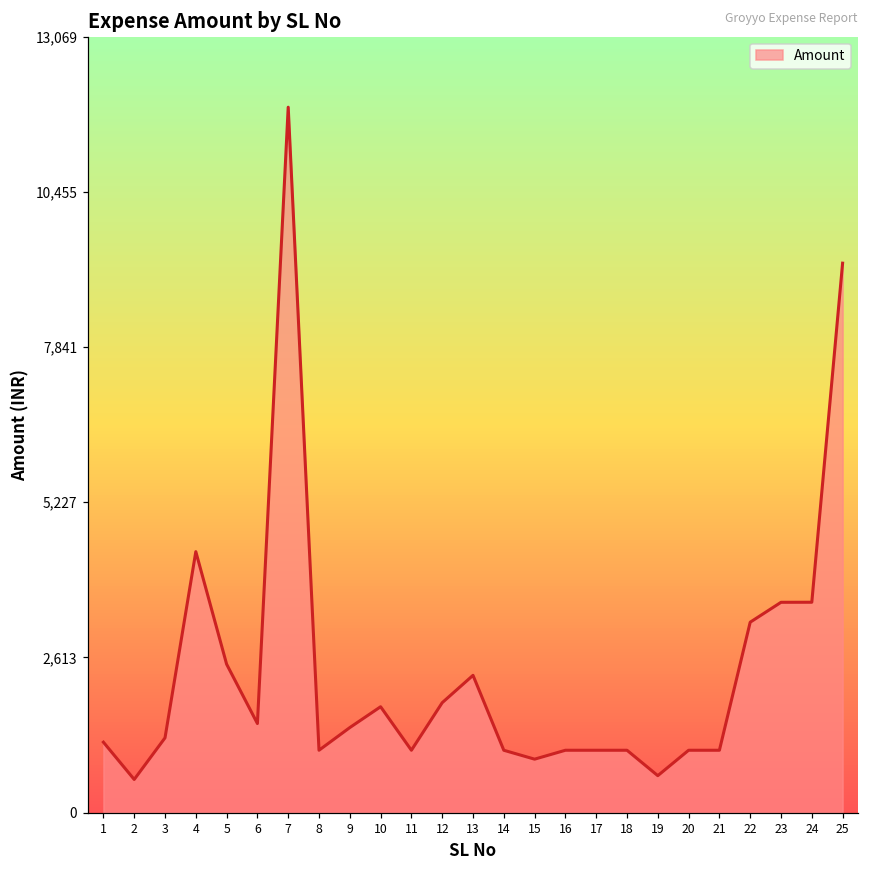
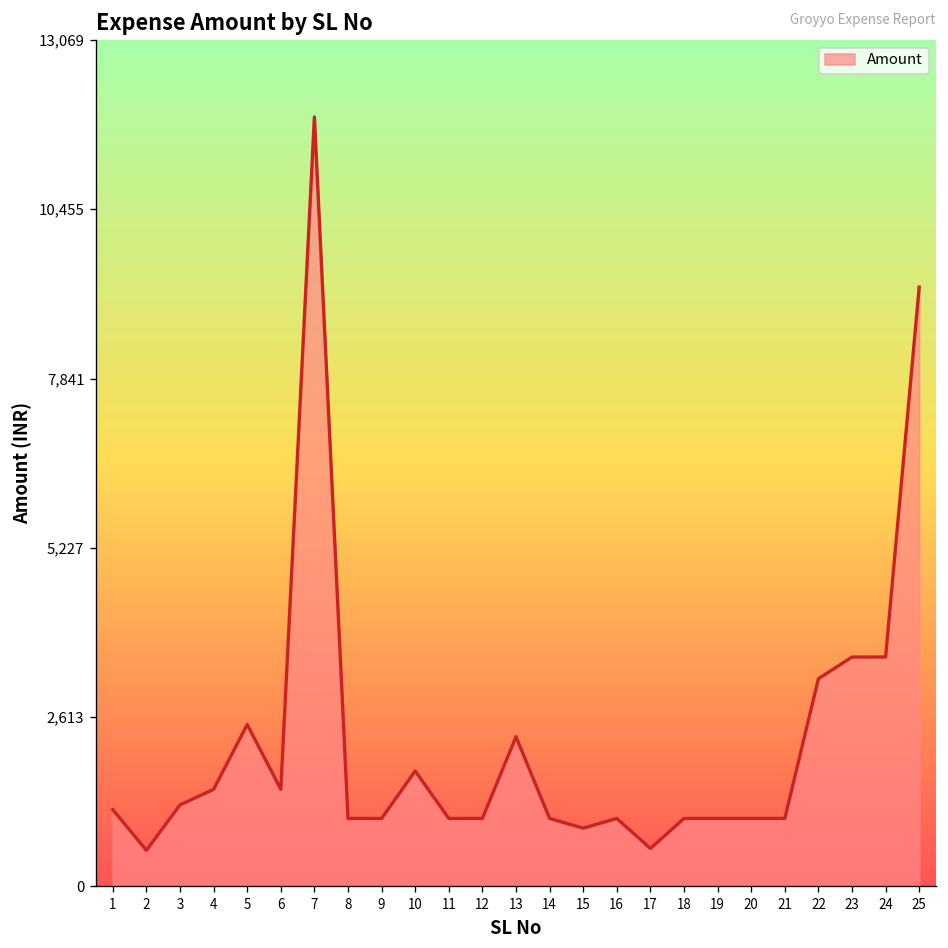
  {
    "1": "1,200",
    "2": "600",
    "3": "1,300",
-   "4": "4,400",
+   "4": "1,500",
    "5": "2,500",
    "6": "1,500",
    "7": "11,900",
    "8": "1,100",
-   "9": "1,400",
+   "9": "1,100",
    "10": "1,800",
    "11": "1,100",
-   "12": "1,900",
+   "12": "1,100",
    "13": "2,300",
    "14": "1,100",
    "15": "900",
    "16": "1,100",
-   "17": "1,100",
+   "17": "600",
    "18": "1,100",
-   "19": "600",
+   "19": "1,100",
    "20": "1,100",
    "21": "1,100",
    "22": "3,200",
    "23": "3,500",
    "24": "3,500",
    "25": "9,300"
  }
